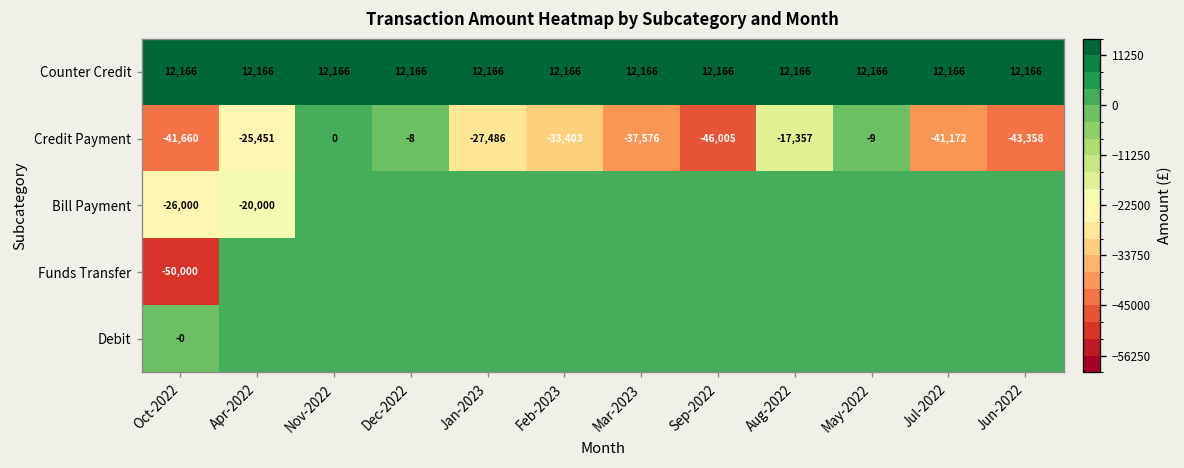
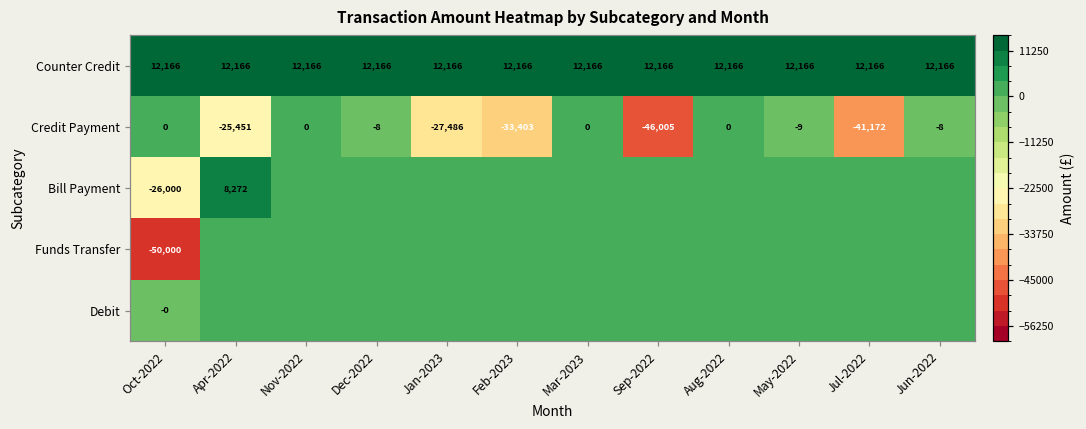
  {
    "Counter Credit": {
      "Oct-2022": "12,166",
      "Apr-2022": "12,166",
      "Nov-2022": "12,166",
      "Dec-2022": "12,166",
      "Jan-2023": "12,166",
      "Feb-2023": "12,166",
      "Mar-2023": "12,166",
      "Sep-2022": "12,166",
      "Aug-2022": "12,166",
      "May-2022": "12,166",
      "Jul-2022": "12,166",
      "Jun-2022": "12,166"
    },
    "Credit Payment": {
-     "Oct-2022": "-41,660",
+     "Oct-2022": "0",
      "Apr-2022": "-25,451",
      "Nov-2022": "0",
      "Dec-2022": "-8",
      "Jan-2023": "-27,486",
      "Feb-2023": "-33,403",
-     "Mar-2023": "-37,576",
+     "Mar-2023": "0",
      "Sep-2022": "-46,005",
-     "Aug-2022": "-17,357",
+     "Aug-2022": "0",
      "May-2022": "-9",
      "Jul-2022": "-41,172",
-     "Jun-2022": "-43,358"
+     "Jun-2022": "-8"
    },
    "Bill Payment": {
      "Oct-2022": "-26,000",
-     "Apr-2022": "-20,000"
+     "Apr-2022": "8,272"
    },
    "Funds Transfer": {
      "Oct-2022": "-50,000"
    },
    "Debit": {
      "Oct-2022": "-0"
    }
  }
